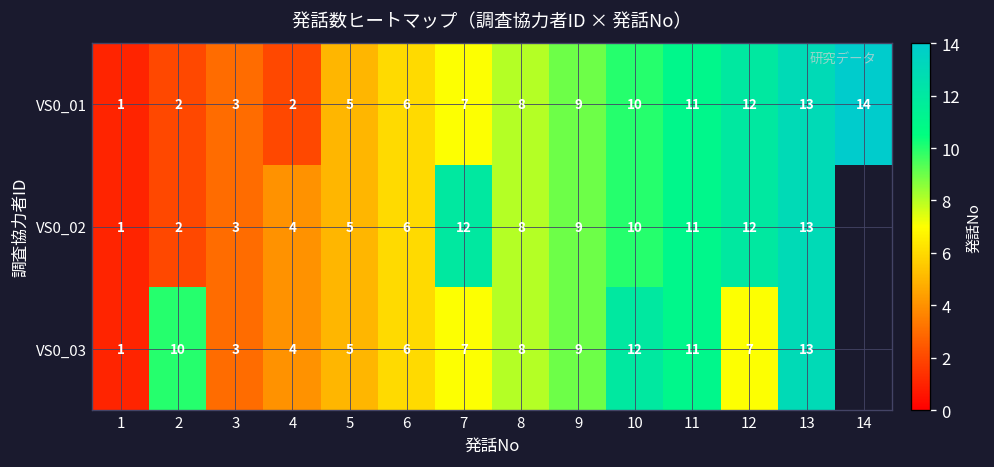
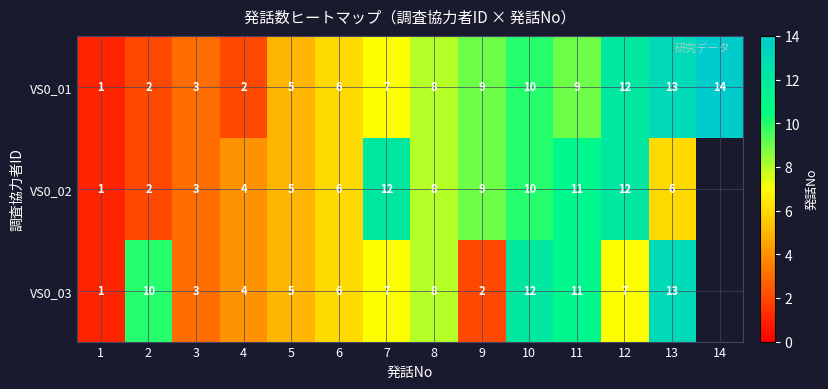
  {
    "VS0_01": {
      "1": 1,
      "2": 2,
      "3": 3,
      "4": 2,
      "5": 5,
      "6": 6,
      "7": 7,
      "8": 8,
      "9": 9,
      "10": 10,
-     "11": 11,
+     "11": 9,
      "12": 12,
      "13": 13
    },
    "VS0_02": {
      "1": 1,
      "2": 2,
      "3": 3,
      "4": 4,
      "5": 5,
      "6": 6,
      "7": 12,
      "8": 8,
      "9": 9,
      "10": 10,
      "11": 11,
      "12": 12,
-     "13": 13
+     "13": 6
    },
    "VS0_03": {
      "1": 1,
      "2": 10,
      "3": 3,
      "4": 4,
      "5": 5,
      "6": 6,
      "7": 7,
      "8": 8,
-     "9": 9,
+     "9": 2,
      "10": 12,
      "11": 11,
      "12": 7,
      "13": 13
    }
  }
